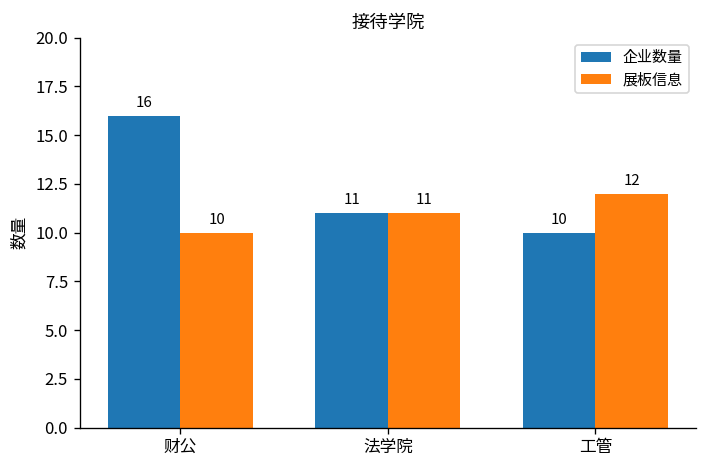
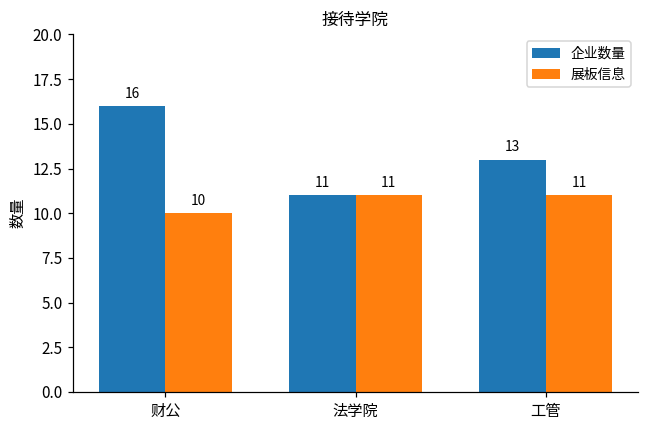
  {
    "企业数量": {
      "财公": 16,
      "法学院": 11,
-     "工管": 10
+     "工管": 13
    },
    "展板信息": {
      "财公": 10,
      "法学院": 11,
-     "工管": 12
+     "工管": 11
    }
  }
